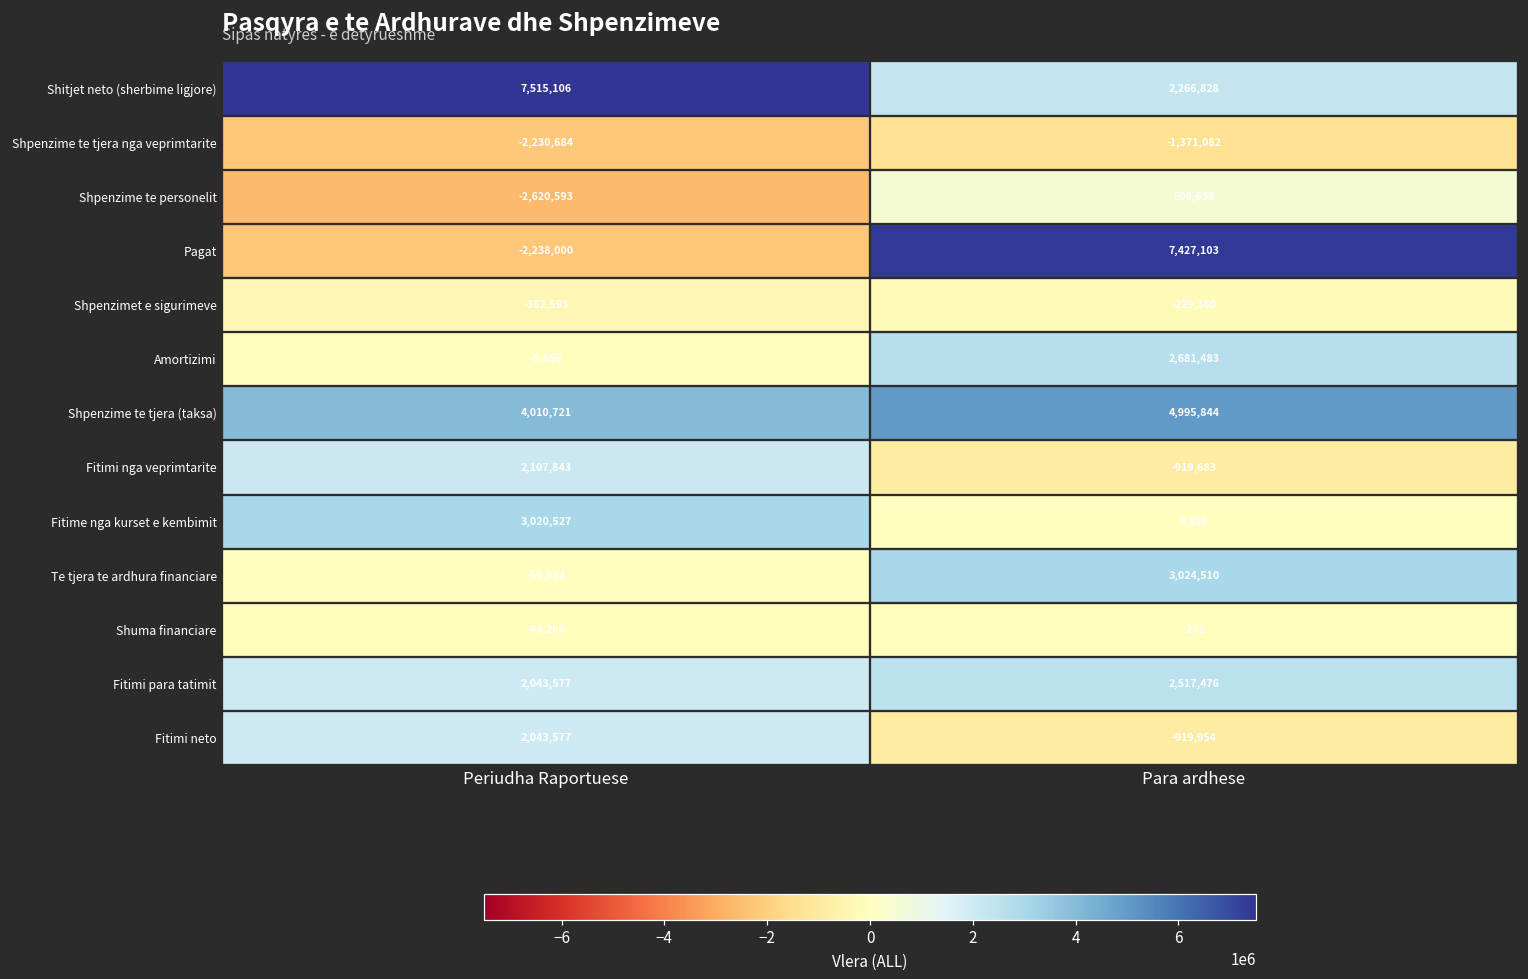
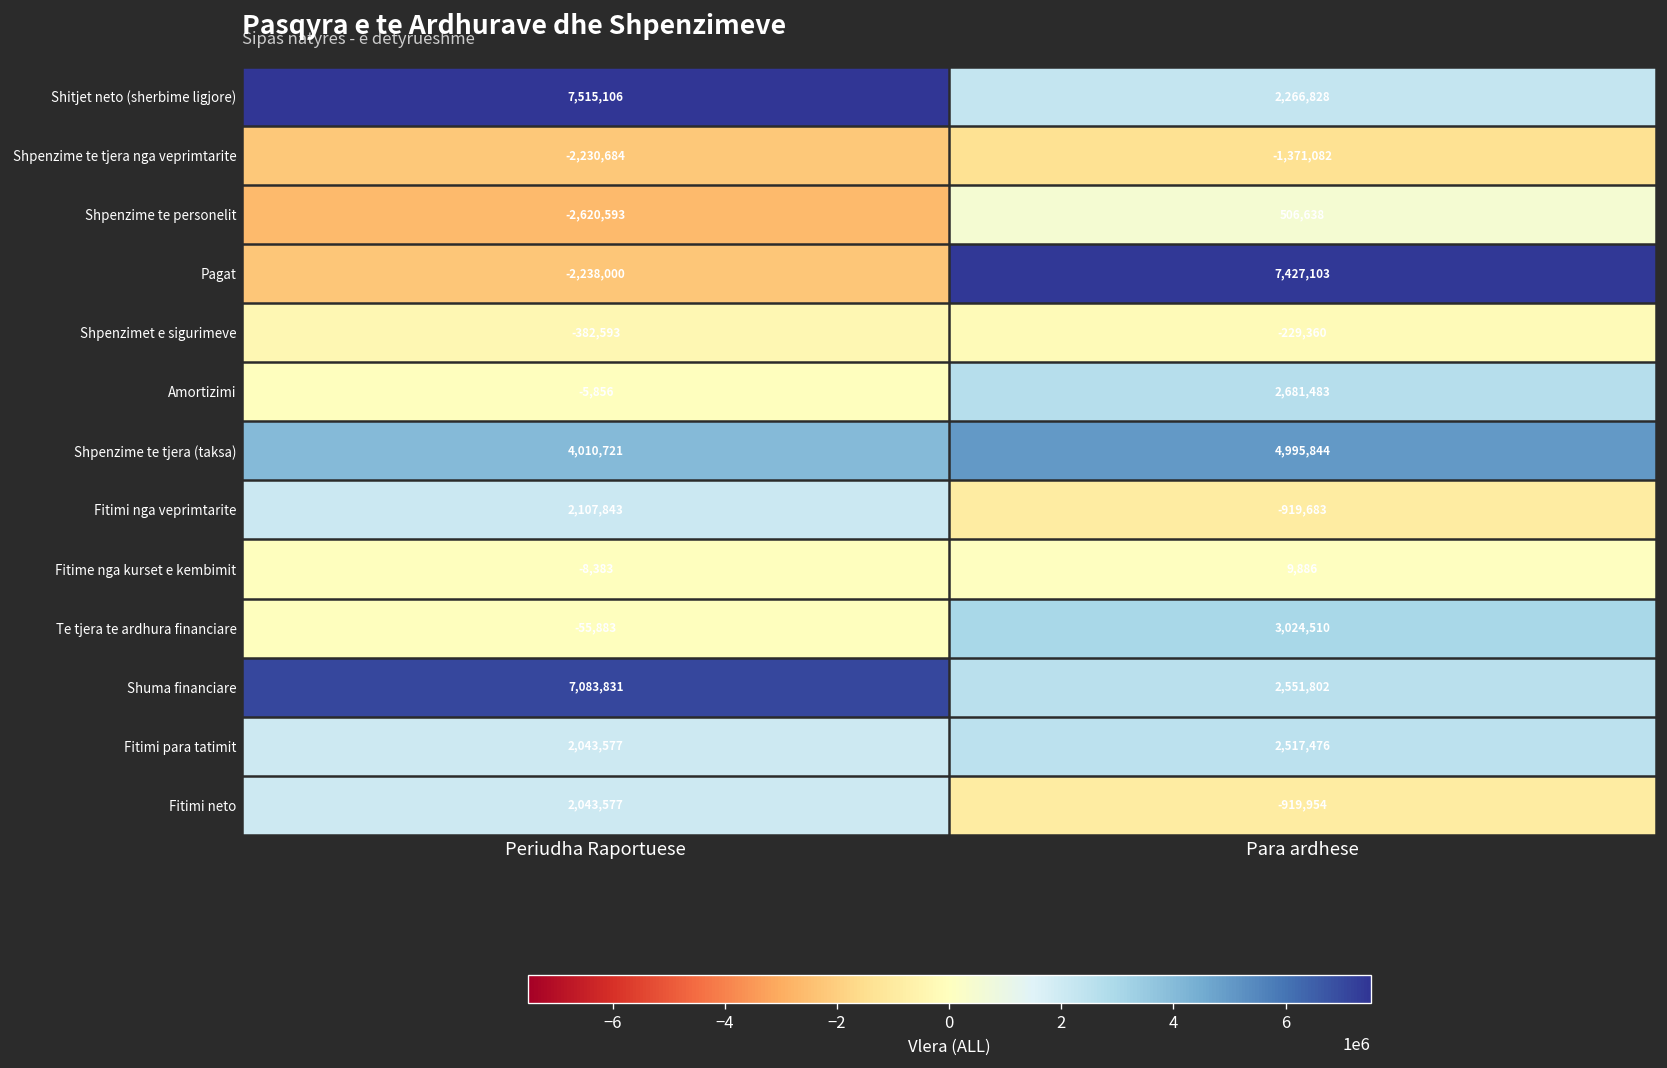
  {
    "Shitjet neto (sherbime ligjore)": {
      "Periudha Raportuese": "7,515,106",
      "Para ardhese": "2,266,828"
    },
    "Shpenzime te tjera nga veprimtarite": {
      "Periudha Raportuese": "-2,230,684",
      "Para ardhese": "-1,371,082"
    },
    "Shpenzime te personelit": {
      "Periudha Raportuese": "-2,620,593"
    },
    "Pagat": {
      "Periudha Raportuese": "-2,238,000",
      "Para ardhese": "7,427,103"
    },
    "Shpenzimet e sigurimeve": {
      "Periudha Raportuese": "-382,593",
      "Para ardhese": "-229,360"
    },
    "Amortizimi": {
      "Periudha Raportuese": "-5,856",
      "Para ardhese": "2,681,483"
    },
    "Shpenzime te tjera (taksa)": {
      "Periudha Raportuese": "4,010,721",
      "Para ardhese": "4,995,844"
    },
    "Fitimi nga veprimtarite": {
      "Periudha Raportuese": "2,107,843",
      "Para ardhese": "-919,683"
    },
    "Fitime nga kurset e kembimit": {
-     "Periudha Raportuese": "3,020,527",
+     "Periudha Raportuese": "-8,383",
      "Para ardhese": "9,886"
    },
    "Te tjera te ardhura financiare": {
      "Periudha Raportuese": "-55,883",
      "Para ardhese": "3,024,510"
    },
    "Shuma financiare": {
-     "Periudha Raportuese": "-64,266",
-     "Para ardhese": "-271"
+     "Periudha Raportuese": "7,083,831",
+     "Para ardhese": "2,551,802"
    },
    "Fitimi para tatimit": {
      "Periudha Raportuese": "2,043,577",
      "Para ardhese": "2,517,476"
    },
    "Fitimi neto": {
      "Periudha Raportuese": "2,043,577",
      "Para ardhese": "-919,954"
    }
  }
